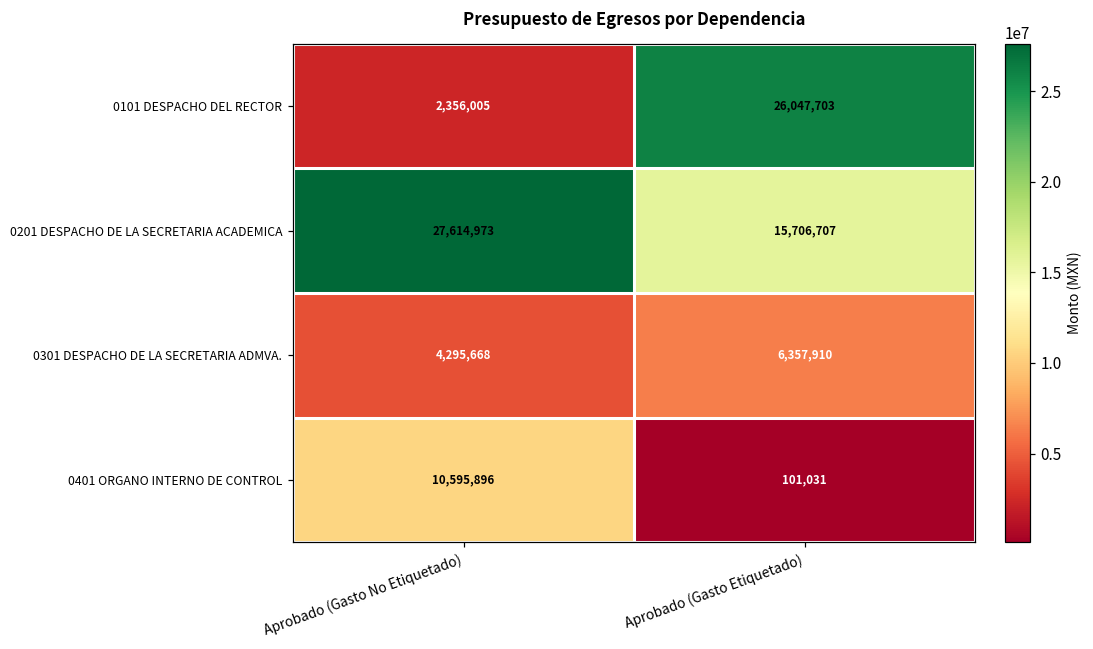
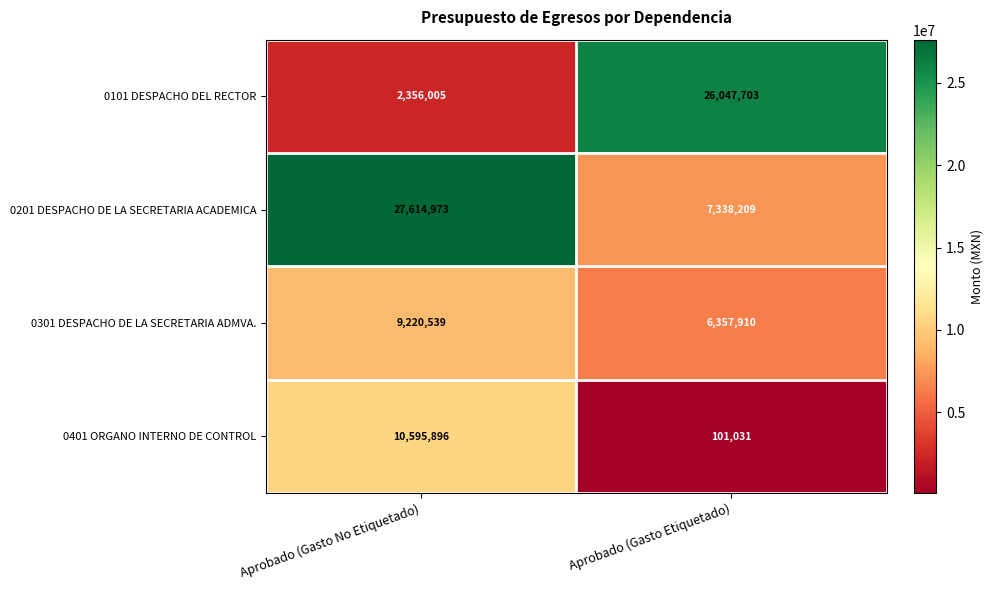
  {
    "0101 DESPACHO DEL RECTOR": {
      "Aprobado (Gasto No Etiquetado)": "2,356,005",
      "Aprobado (Gasto Etiquetado)": "26,047,703"
    },
    "0201 DESPACHO DE LA SECRETARIA ACADEMICA": {
      "Aprobado (Gasto No Etiquetado)": "27,614,973",
-     "Aprobado (Gasto Etiquetado)": "15,706,707"
+     "Aprobado (Gasto Etiquetado)": "7,338,209"
    },
    "0301 DESPACHO DE LA SECRETARIA ADMVA.": {
-     "Aprobado (Gasto No Etiquetado)": "4,295,668",
+     "Aprobado (Gasto No Etiquetado)": "9,220,539",
      "Aprobado (Gasto Etiquetado)": "6,357,910"
    },
    "0401 ORGANO INTERNO DE CONTROL": {
      "Aprobado (Gasto No Etiquetado)": "10,595,896",
      "Aprobado (Gasto Etiquetado)": "101,031"
    }
  }
